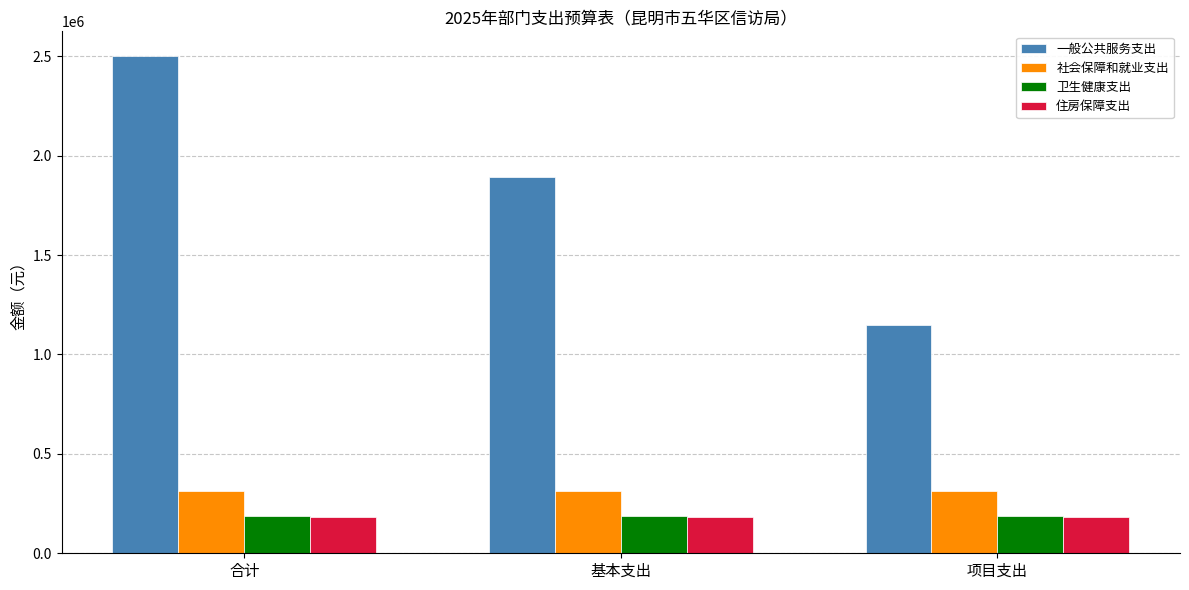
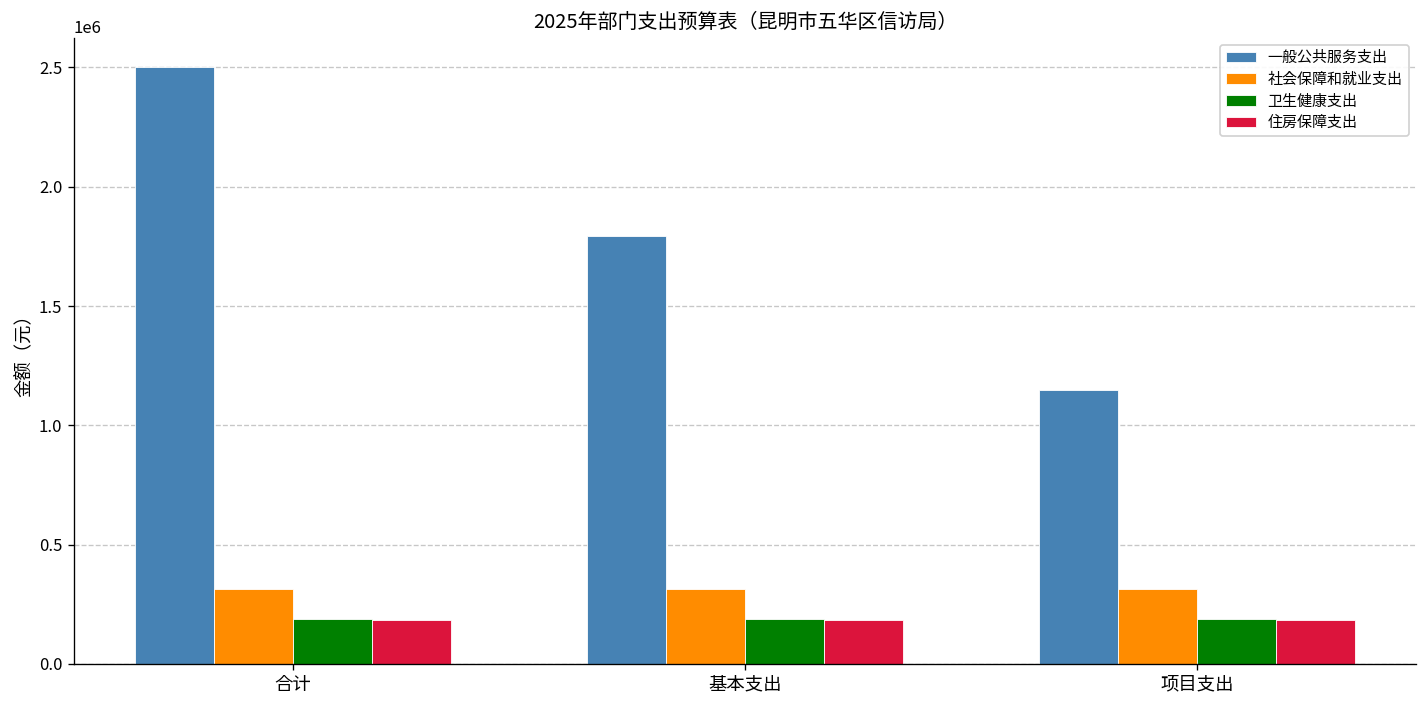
  {
    "一般公共服务支出": {
      "合计": 2500000,
-     "基本支出": 1890000,
+     "基本支出": 1790000,
      "项目支出": 1150000
    },
    "社会保障和就业支出": {
      "合计": 310000,
      "基本支出": 310000,
      "项目支出": 310000
    },
    "卫生健康支出": {
      "合计": 190000,
      "基本支出": 190000,
      "项目支出": 190000
    },
    "住房保障支出": {
      "合计": 180000,
      "基本支出": 180000,
      "项目支出": 180000
    }
  }
